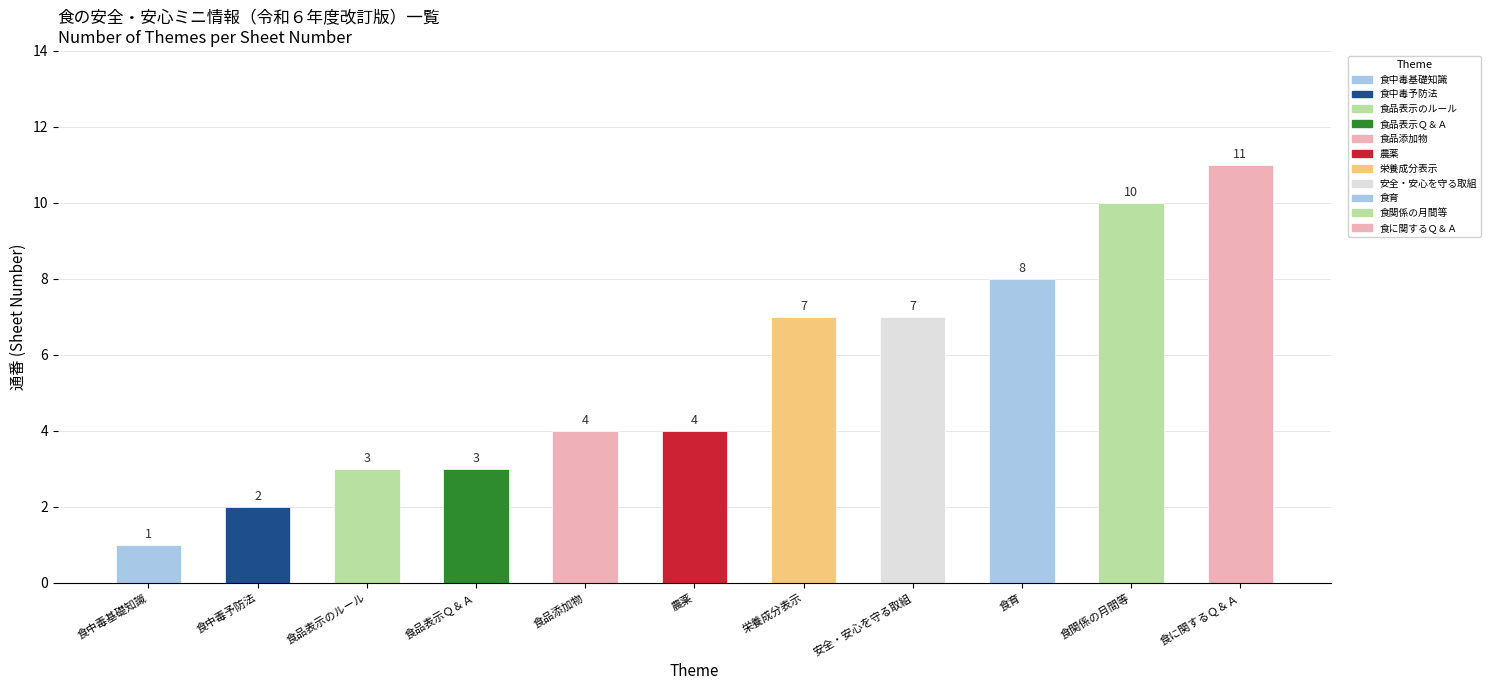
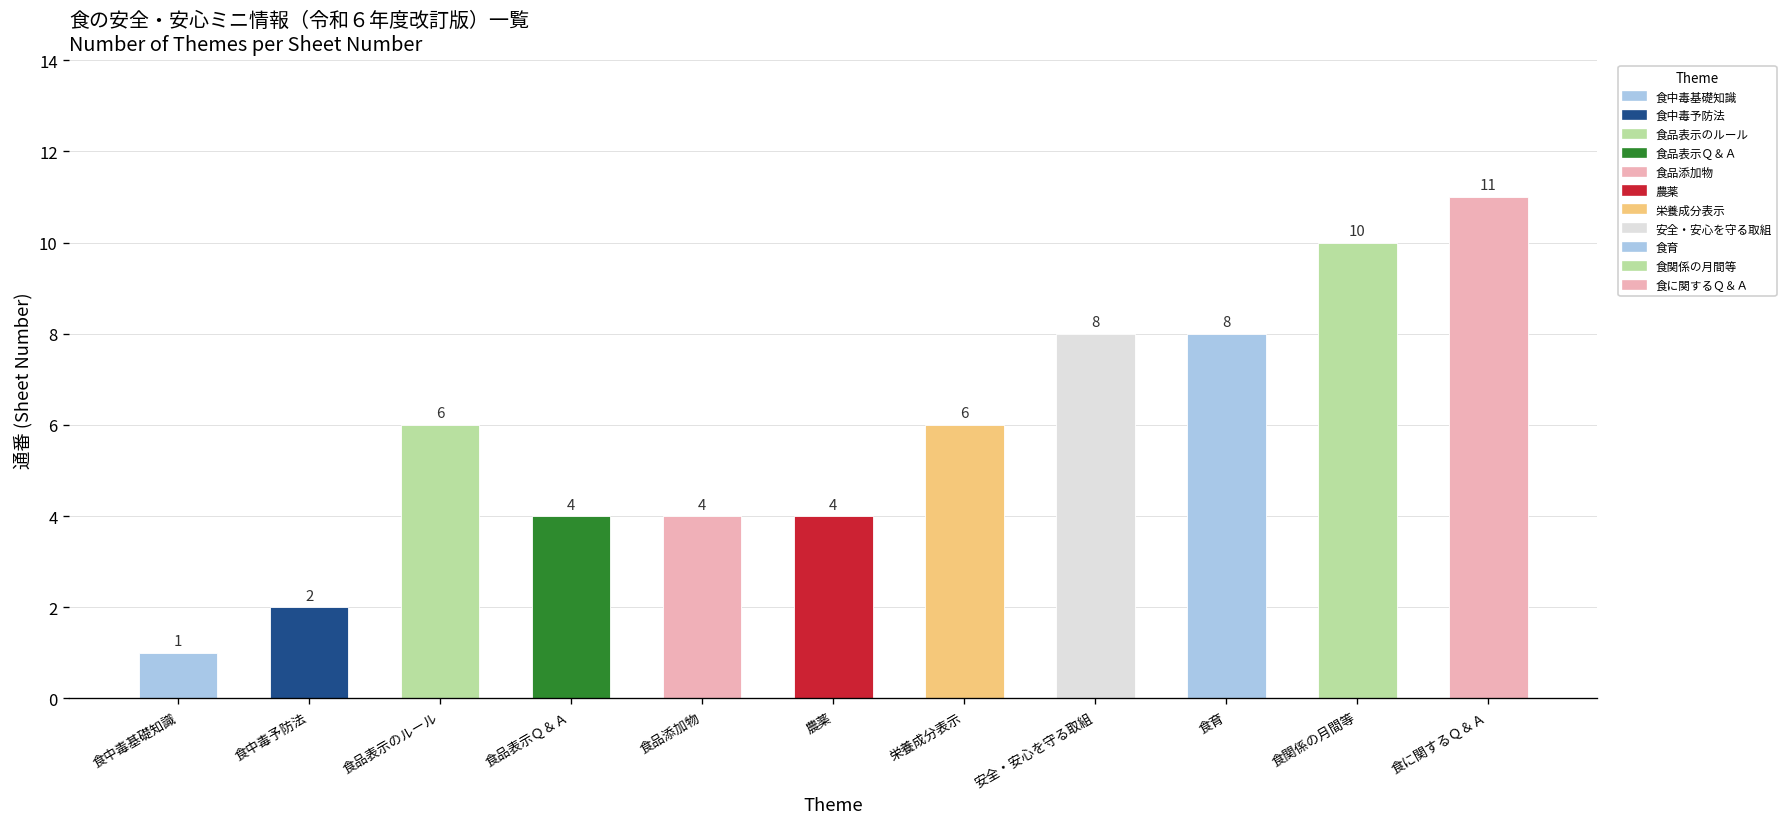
  {
    "食中毒基礎知識": 1,
    "食中毒予防法": 2,
-   "食品表示のルール": 3,
-   "食品表示Ｑ＆Ａ": 3,
+   "食品表示のルール": 6,
+   "食品表示Ｑ＆Ａ": 4,
    "食品添加物": 4,
    "農薬": 4,
-   "栄養成分表示": 7,
-   "安全・安心を守る取組": 7,
+   "栄養成分表示": 6,
+   "安全・安心を守る取組": 8,
    "食育": 8,
    "食関係の月間等": 10,
    "食に関するＱ＆Ａ": 11
  }
